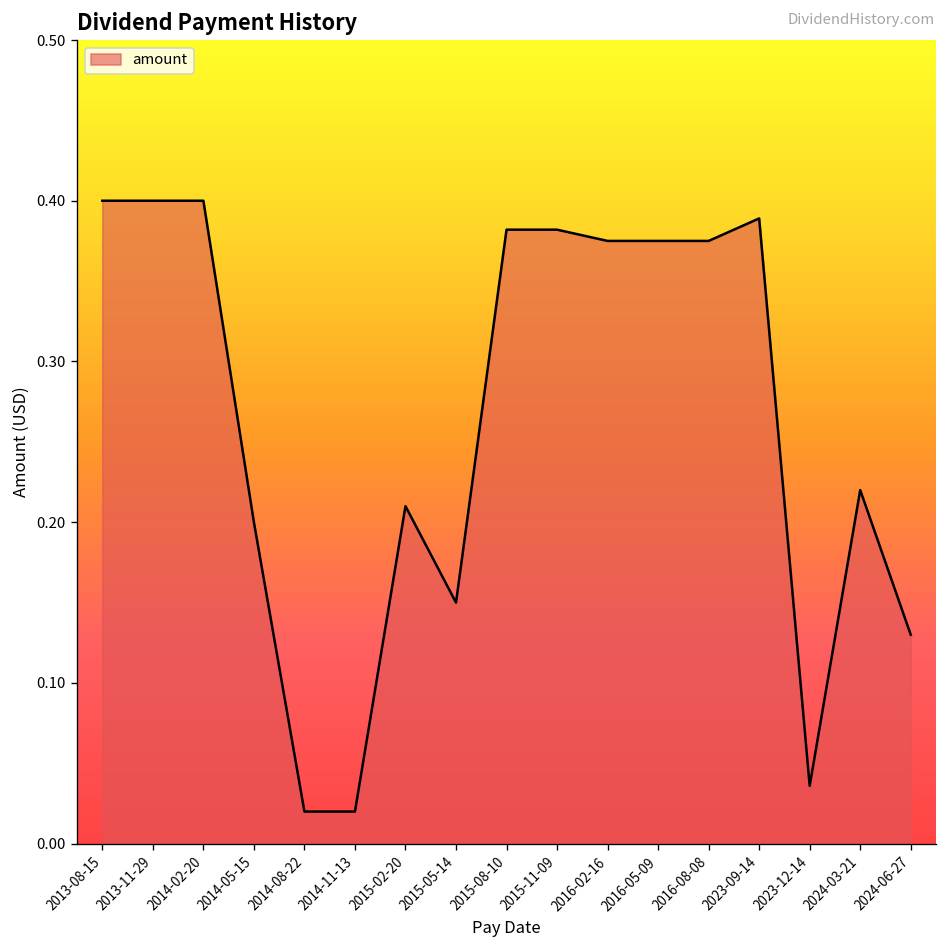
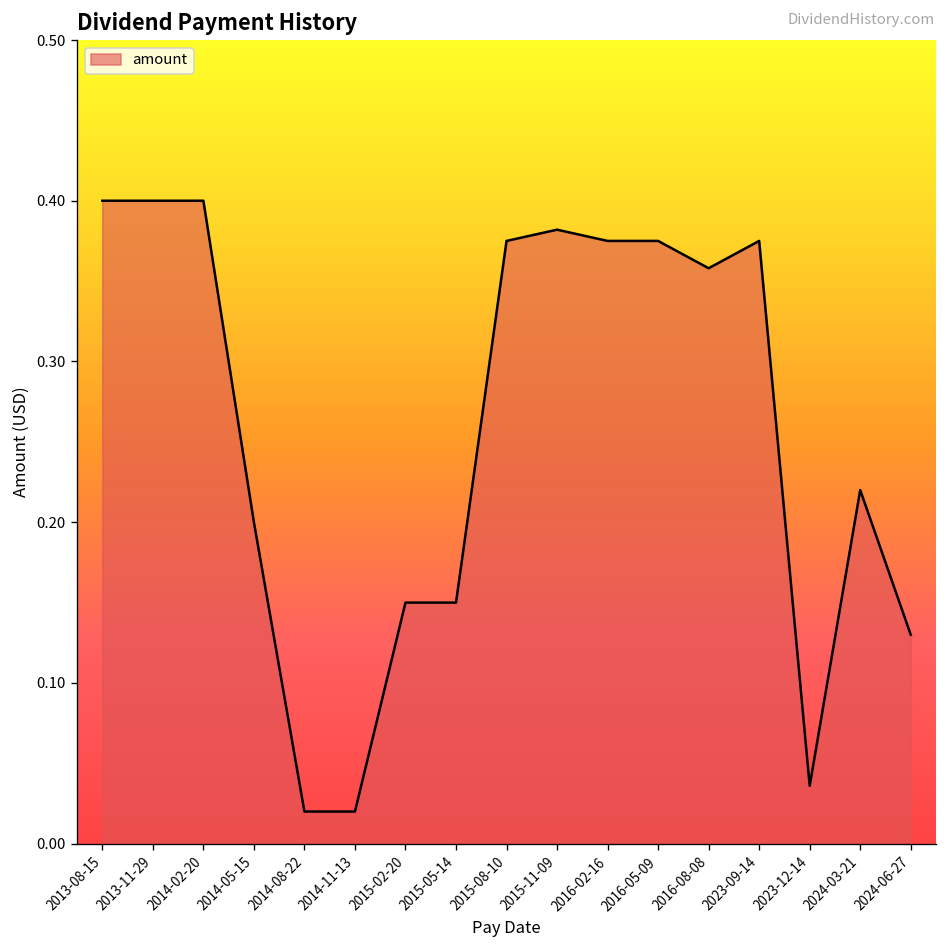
  {
    "2013-08-15": 0.400,
    "2013-11-29": 0.400,
    "2014-02-20": 0.400,
    "2014-05-15": 0.200,
    "2014-08-22": 0.020,
    "2014-11-13": 0.020,
-   "2015-02-20": 0.21,
+   "2015-02-20": 0.15,
    "2015-05-14": 0.150,
-   "2015-08-10": 0.382,
+   "2015-08-10": 0.375,
    "2015-11-09": 0.382,
    "2016-02-16": 0.375,
    "2016-05-09": 0.375,
-   "2016-08-08": 0.375,
-   "2023-09-14": 0.389,
+   "2016-08-08": 0.358,
+   "2023-09-14": 0.375,
    "2023-12-14": 0.036,
    "2024-03-21": 0.220,
    "2024-06-27": 0.130
  }
